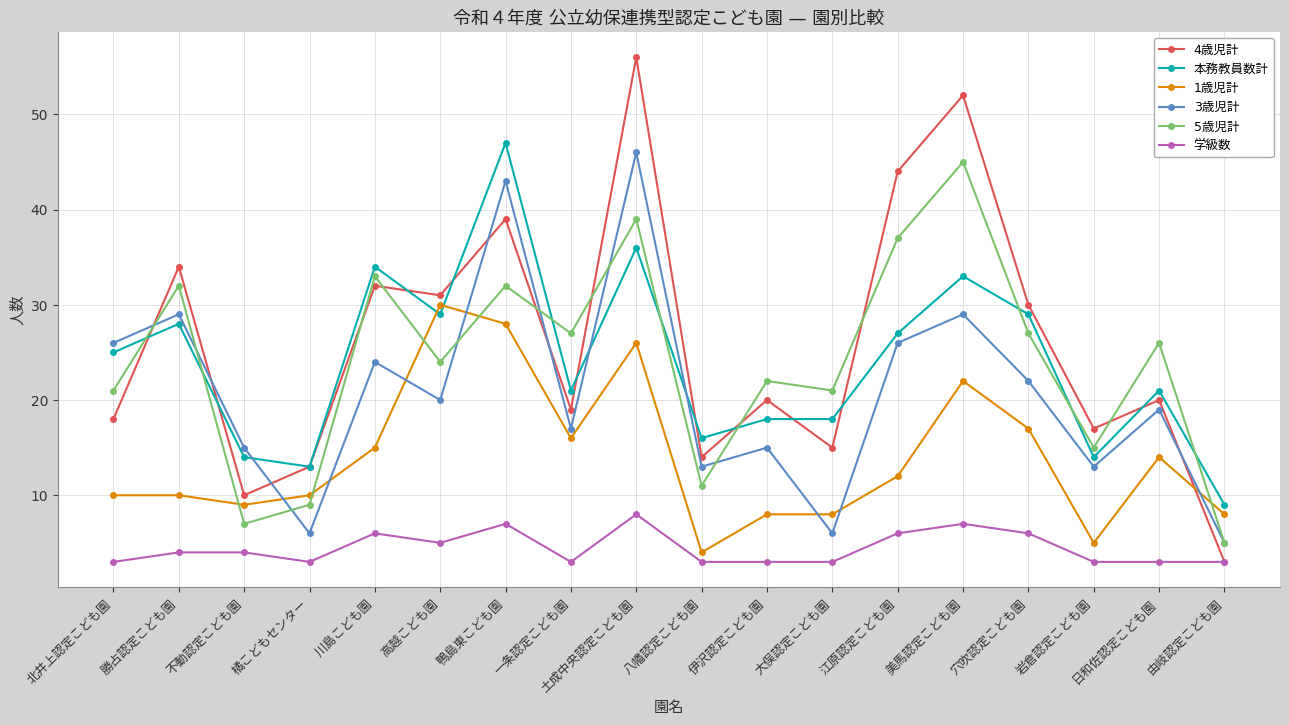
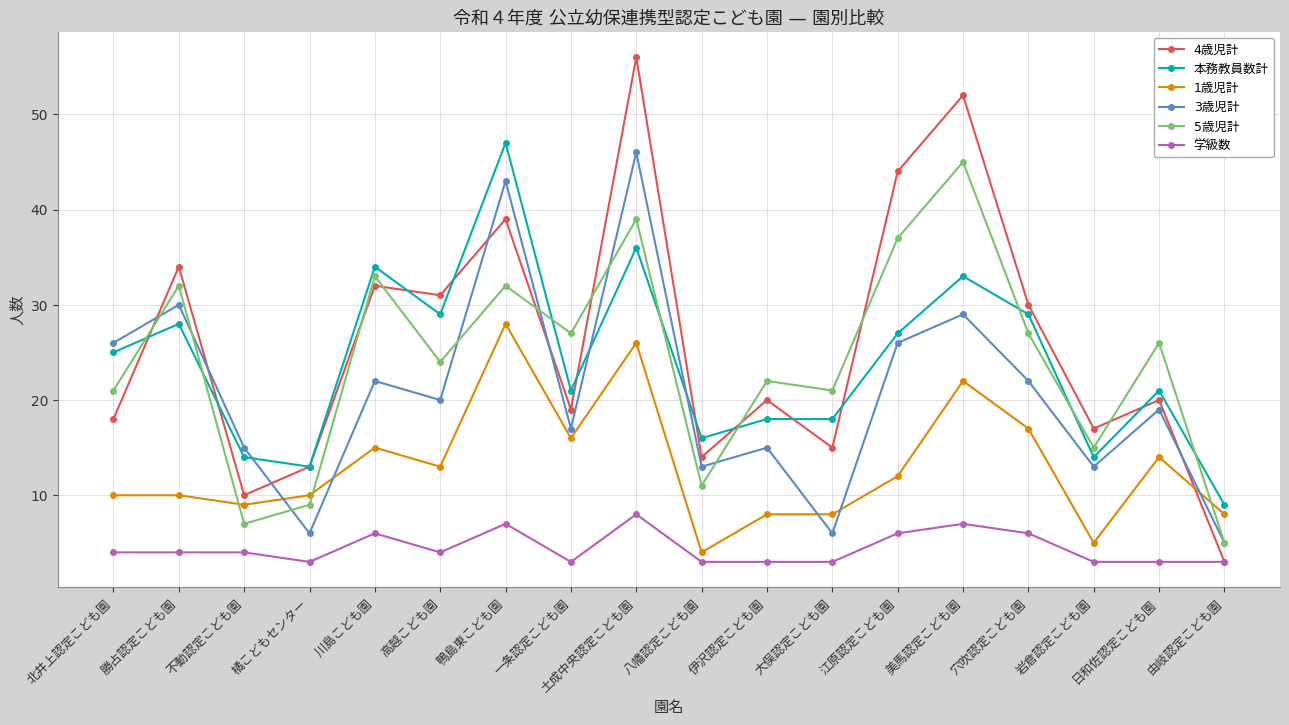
  {
    "4歳児計": {
      "北井上認定こども園": 18,
      "勝占認定こども園": 34,
      "不動認定こども園": 10,
      "川島こども園": 32,
      "高越こども園": 31,
      "鴨島東こども園": 39,
      "一条認定こども園": 19,
      "土成中央認定こども園": 56,
      "八幡認定こども園": 14,
      "伊沢認定こども園": 20,
      "大俣認定こども園": 15,
      "江原認定こども園": 44,
      "美馬認定こども園": 52,
      "穴吹認定こども園": 30,
      "岩倉認定こども園": 17,
      "日和佐認定こども園": 20
    },
    "本務教員数計": {
      "北井上認定こども園": 25,
      "勝占認定こども園": 28,
      "不動認定こども園": 14,
      "川島こども園": 34,
      "高越こども園": 29,
      "鴨島東こども園": 47,
      "一条認定こども園": 21,
      "土成中央認定こども園": 36,
      "八幡認定こども園": 16,
      "伊沢認定こども園": 18,
      "大俣認定こども園": 18,
      "江原認定こども園": 27,
      "美馬認定こども園": 33,
      "穴吹認定こども園": 29,
      "岩倉認定こども園": 14,
      "日和佐認定こども園": 21,
      "由岐認定こども園": 9
    },
    "1歳児計": {
      "北井上認定こども園": 10,
      "勝占認定こども園": 10,
      "不動認定こども園": 9,
      "橘こどもセンター": 10,
      "川島こども園": 15,
-     "高越こども園": 30,
+     "高越こども園": 13,
      "鴨島東こども園": 28,
      "一条認定こども園": 16,
      "土成中央認定こども園": 26,
      "八幡認定こども園": 4,
      "伊沢認定こども園": 8,
      "大俣認定こども園": 8,
      "江原認定こども園": 12,
      "美馬認定こども園": 22,
      "穴吹認定こども園": 17,
      "岩倉認定こども園": 5,
      "日和佐認定こども園": 14,
      "由岐認定こども園": 8
    },
    "3歳児計": {
      "北井上認定こども園": 26,
-     "勝占認定こども園": 29,
+     "勝占認定こども園": 30,
      "不動認定こども園": 15,
      "橘こどもセンター": 6,
-     "川島こども園": 24,
+     "川島こども園": 22,
      "高越こども園": 20,
      "鴨島東こども園": 43,
      "一条認定こども園": 17,
      "土成中央認定こども園": 46,
      "八幡認定こども園": 13,
      "伊沢認定こども園": 15,
      "大俣認定こども園": 6,
      "江原認定こども園": 26,
      "美馬認定こども園": 29,
      "穴吹認定こども園": 22,
      "岩倉認定こども園": 13,
      "日和佐認定こども園": 19
    },
    "5歳児計": {
      "北井上認定こども園": 21,
      "勝占認定こども園": 32,
      "不動認定こども園": 7,
      "橘こどもセンター": 9,
      "川島こども園": 33,
      "高越こども園": 24,
      "鴨島東こども園": 32,
      "一条認定こども園": 27,
      "土成中央認定こども園": 39,
      "八幡認定こども園": 11,
      "伊沢認定こども園": 22,
      "大俣認定こども園": 21,
      "江原認定こども園": 37,
      "美馬認定こども園": 45,
      "穴吹認定こども園": 27,
      "岩倉認定こども園": 15,
      "日和佐認定こども園": 26
    },
    "学級数": {
-     "北井上認定こども園": 3,
+     "北井上認定こども園": 4,
      "勝占認定こども園": 4,
      "不動認定こども園": 4,
      "橘こどもセンター": 3,
      "川島こども園": 6,
-     "高越こども園": 5,
+     "高越こども園": 4,
      "鴨島東こども園": 7,
      "一条認定こども園": 3,
      "土成中央認定こども園": 8,
      "八幡認定こども園": 3,
      "伊沢認定こども園": 3,
      "大俣認定こども園": 3,
      "江原認定こども園": 6,
      "美馬認定こども園": 7,
      "穴吹認定こども園": 6,
      "岩倉認定こども園": 3,
      "日和佐認定こども園": 3
    }
  }
